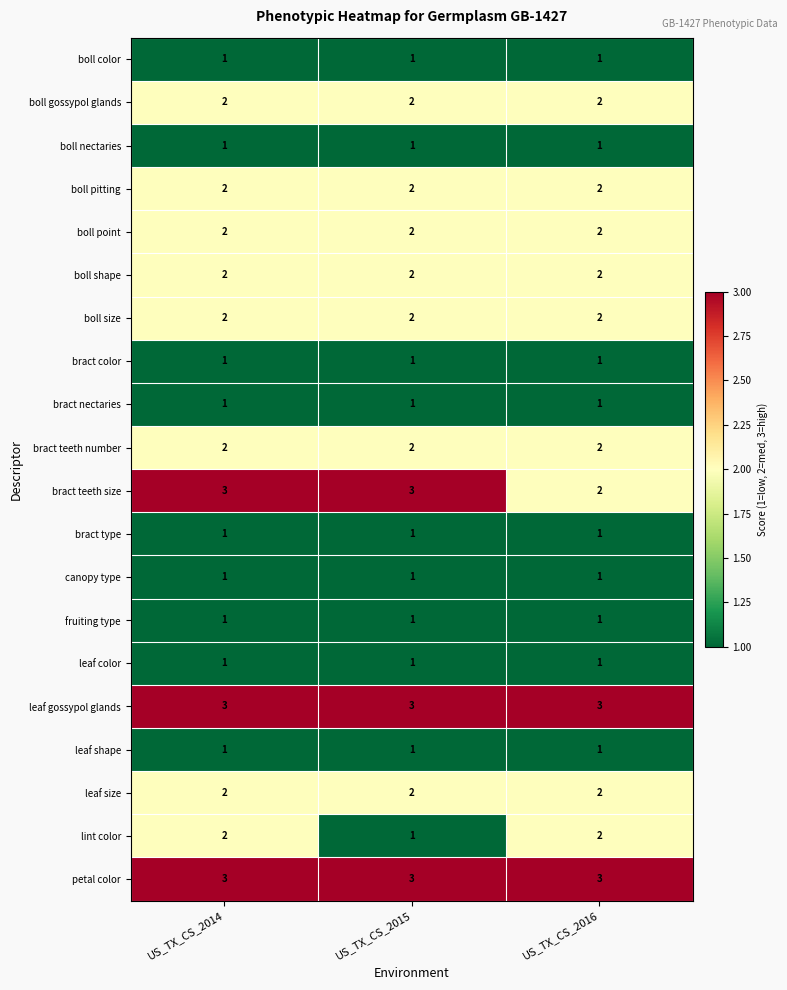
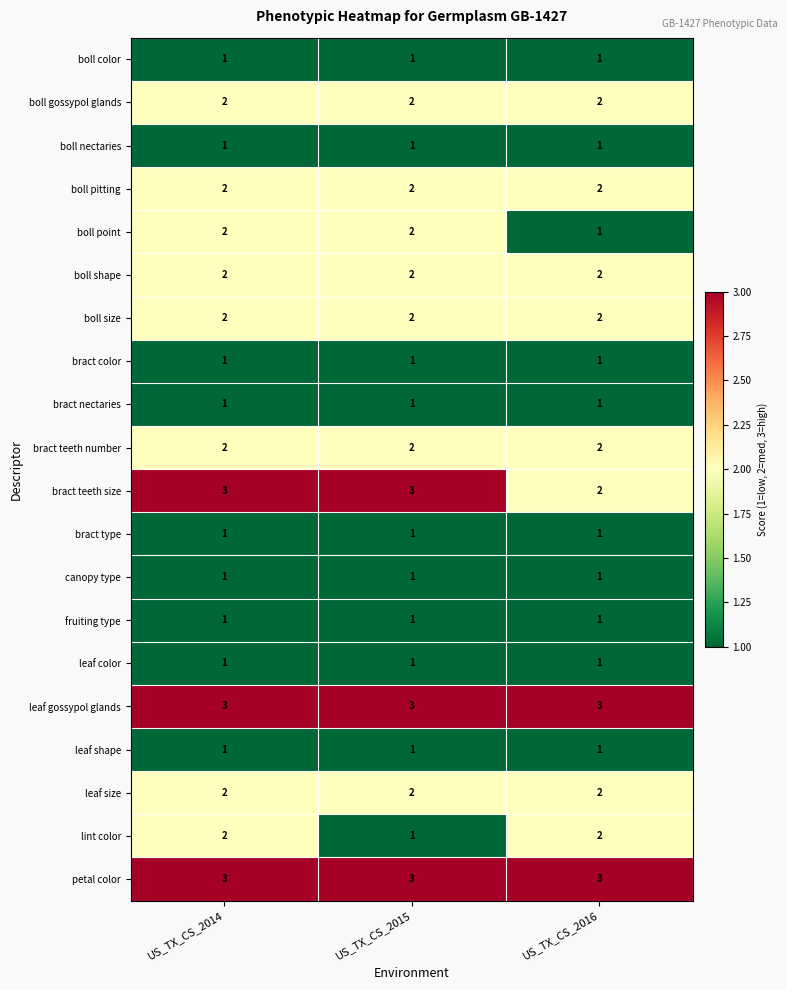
  {
    "boll color": {
      "US_TX_CS_2014": 1,
      "US_TX_CS_2015": 1,
      "US_TX_CS_2016": 1
    },
    "boll gossypol glands": {
      "US_TX_CS_2014": 2,
      "US_TX_CS_2015": 2,
      "US_TX_CS_2016": 2
    },
    "boll nectaries": {
      "US_TX_CS_2014": 1,
      "US_TX_CS_2015": 1,
      "US_TX_CS_2016": 1
    },
    "boll pitting": {
      "US_TX_CS_2014": 2,
      "US_TX_CS_2015": 2,
      "US_TX_CS_2016": 2
    },
    "boll point": {
      "US_TX_CS_2014": 2,
      "US_TX_CS_2015": 2,
-     "US_TX_CS_2016": 2
+     "US_TX_CS_2016": 1
    },
    "boll shape": {
      "US_TX_CS_2014": 2,
      "US_TX_CS_2015": 2,
      "US_TX_CS_2016": 2
    },
    "boll size": {
      "US_TX_CS_2014": 2,
      "US_TX_CS_2015": 2,
      "US_TX_CS_2016": 2
    },
    "bract color": {
      "US_TX_CS_2014": 1,
      "US_TX_CS_2015": 1,
      "US_TX_CS_2016": 1
    },
    "bract nectaries": {
      "US_TX_CS_2014": 1,
      "US_TX_CS_2015": 1,
      "US_TX_CS_2016": 1
    },
    "bract teeth number": {
      "US_TX_CS_2014": 2,
      "US_TX_CS_2015": 2,
      "US_TX_CS_2016": 2
    },
    "bract teeth size": {
      "US_TX_CS_2014": 3,
      "US_TX_CS_2015": 3,
      "US_TX_CS_2016": 2
    },
    "bract type": {
      "US_TX_CS_2014": 1,
      "US_TX_CS_2015": 1,
      "US_TX_CS_2016": 1
    },
    "canopy type": {
      "US_TX_CS_2014": 1,
      "US_TX_CS_2015": 1,
      "US_TX_CS_2016": 1
    },
    "fruiting type": {
      "US_TX_CS_2014": 1,
      "US_TX_CS_2015": 1,
      "US_TX_CS_2016": 1
    },
    "leaf color": {
      "US_TX_CS_2014": 1,
      "US_TX_CS_2015": 1,
      "US_TX_CS_2016": 1
    },
    "leaf gossypol glands": {
      "US_TX_CS_2014": 3,
      "US_TX_CS_2015": 3,
      "US_TX_CS_2016": 3
    },
    "leaf shape": {
      "US_TX_CS_2014": 1,
      "US_TX_CS_2015": 1,
      "US_TX_CS_2016": 1
    },
    "leaf size": {
      "US_TX_CS_2014": 2,
      "US_TX_CS_2015": 2,
      "US_TX_CS_2016": 2
    },
    "lint color": {
      "US_TX_CS_2014": 2,
      "US_TX_CS_2015": 1,
      "US_TX_CS_2016": 2
    },
    "petal color": {
      "US_TX_CS_2014": 3,
      "US_TX_CS_2015": 3,
      "US_TX_CS_2016": 3
    }
  }
